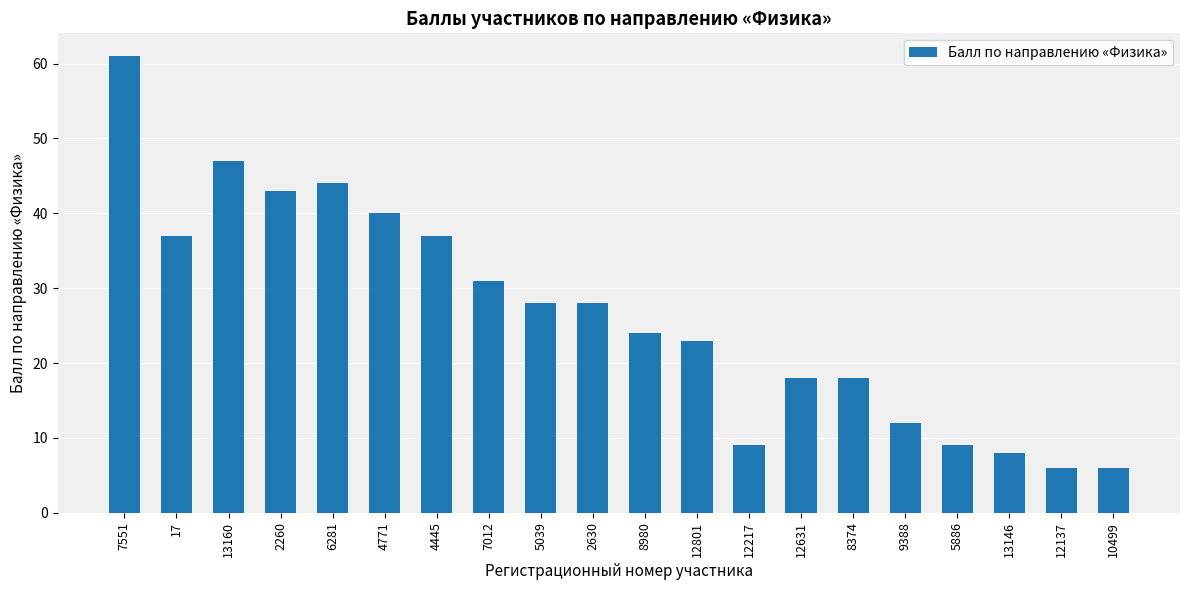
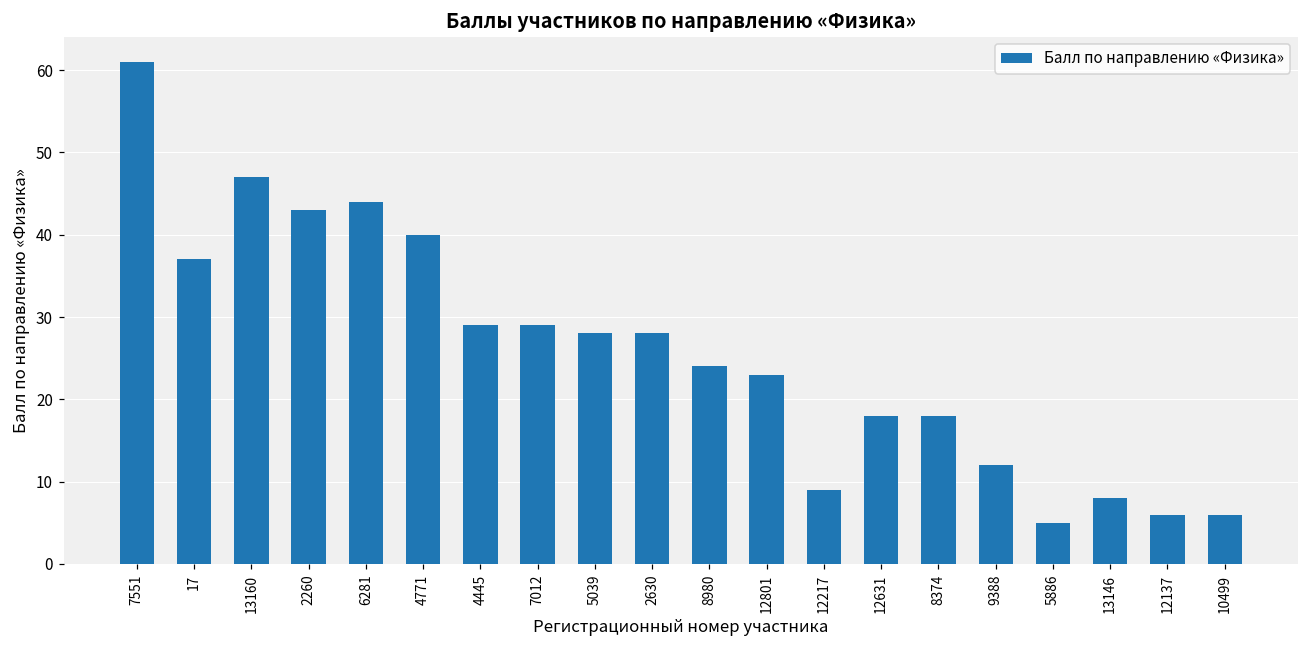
  {
    "7551": 61,
    "17": 37,
    "13160": 47,
    "2260": 43,
    "6281": 44,
    "4771": 40,
-   "4445": 37,
-   "7012": 31,
+   "4445": 29,
+   "7012": 29,
    "5039": 28,
    "2630": 28,
    "8980": 24,
    "12801": 23,
    "12217": 9,
    "12631": 18,
    "8374": 18,
    "9388": 12,
-   "5886": 9,
+   "5886": 5,
    "13146": 8,
    "12137": 6,
    "10499": 6
  }
